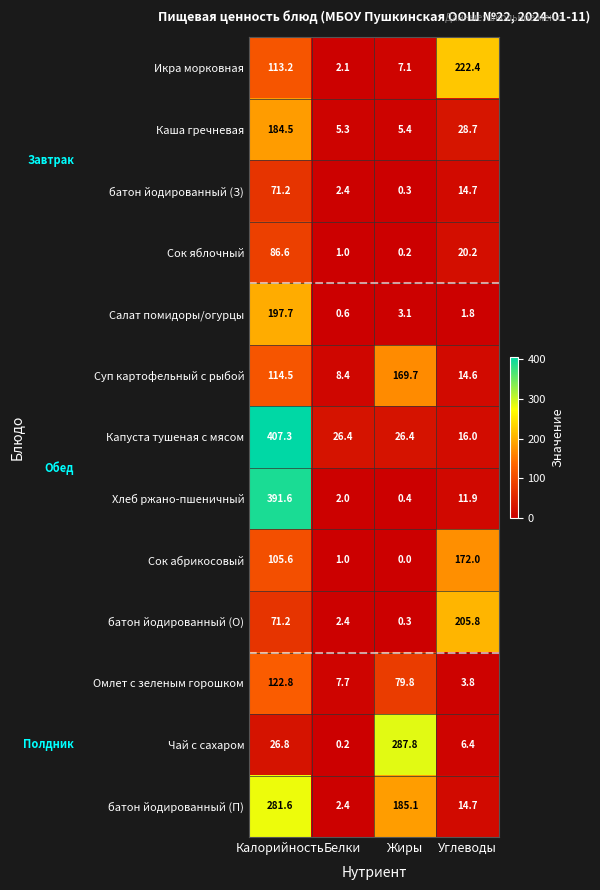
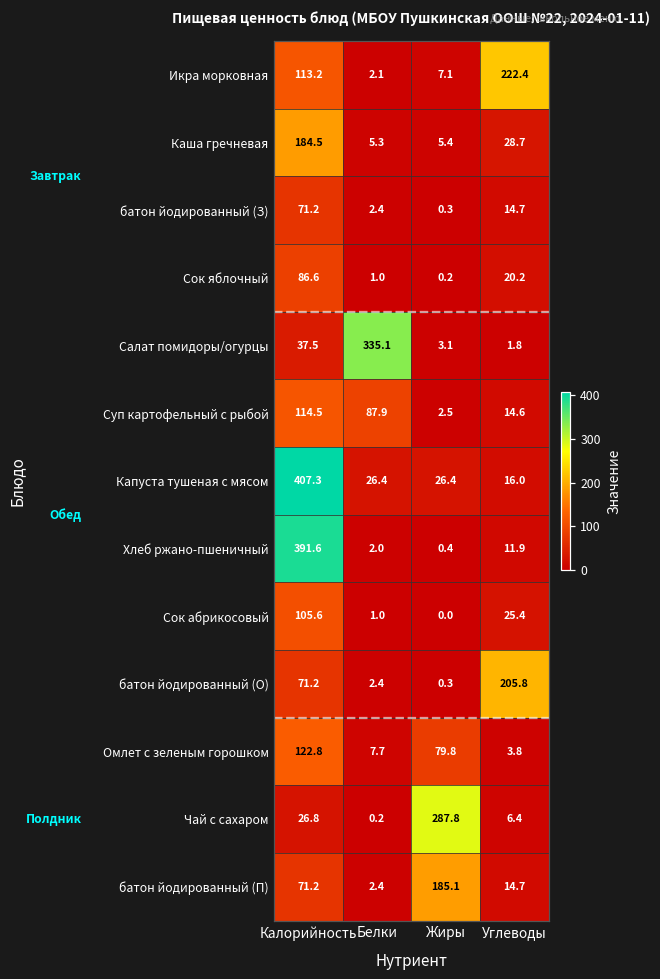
  {
    "Икра морковная": {
      "Калорийность": 113.2,
      "Белки": 2.1,
      "Жиры": 7.1,
      "Углеводы": 222.4
    },
    "Каша гречневая": {
      "Калорийность": 184.5,
      "Белки": 5.3,
      "Жиры": 5.4,
      "Углеводы": 28.7
    },
    "батон йодированный (З)": {
      "Калорийность": 71.2,
      "Белки": 2.4,
      "Жиры": 0.3,
      "Углеводы": 14.7
    },
    "Сок яблочный": {
      "Калорийность": 86.6,
      "Белки": 1.0,
      "Жиры": 0.2,
      "Углеводы": 20.2
    },
    "Салат помидоры/огурцы": {
-     "Калорийность": 197.7,
-     "Белки": 0.6,
+     "Калорийность": 37.5,
+     "Белки": 335.1,
      "Жиры": 3.1,
      "Углеводы": 1.8
    },
    "Суп картофельный с рыбой": {
      "Калорийность": 114.5,
-     "Белки": 8.4,
-     "Жиры": 169.7,
+     "Белки": 87.9,
+     "Жиры": 2.5,
      "Углеводы": 14.6
    },
    "Капуста тушеная с мясом": {
      "Калорийность": 407.3,
      "Белки": 26.4,
      "Жиры": 26.4,
      "Углеводы": 16.0
    },
    "Хлеб ржано-пшеничный": {
      "Калорийность": 391.6,
      "Белки": 2.0,
      "Жиры": 0.4,
      "Углеводы": 11.9
    },
    "Сок абрикосовый": {
      "Калорийность": 105.6,
      "Белки": 1.0,
      "Жиры": 0.0,
-     "Углеводы": 172.0
+     "Углеводы": 25.4
    },
    "батон йодированный (О)": {
      "Калорийность": 71.2,
      "Белки": 2.4,
      "Жиры": 0.3,
      "Углеводы": 205.8
    },
    "Омлет с зеленым горошком": {
      "Калорийность": 122.8,
      "Белки": 7.7,
      "Жиры": 79.8,
      "Углеводы": 3.8
    },
    "Чай с сахаром": {
      "Калорийность": 26.8,
      "Белки": 0.2,
      "Жиры": 287.8,
      "Углеводы": 6.4
    },
    "батон йодированный (П)": {
-     "Калорийность": 281.6,
+     "Калорийность": 71.2,
      "Белки": 2.4,
      "Жиры": 185.1,
      "Углеводы": 14.7
    }
  }
